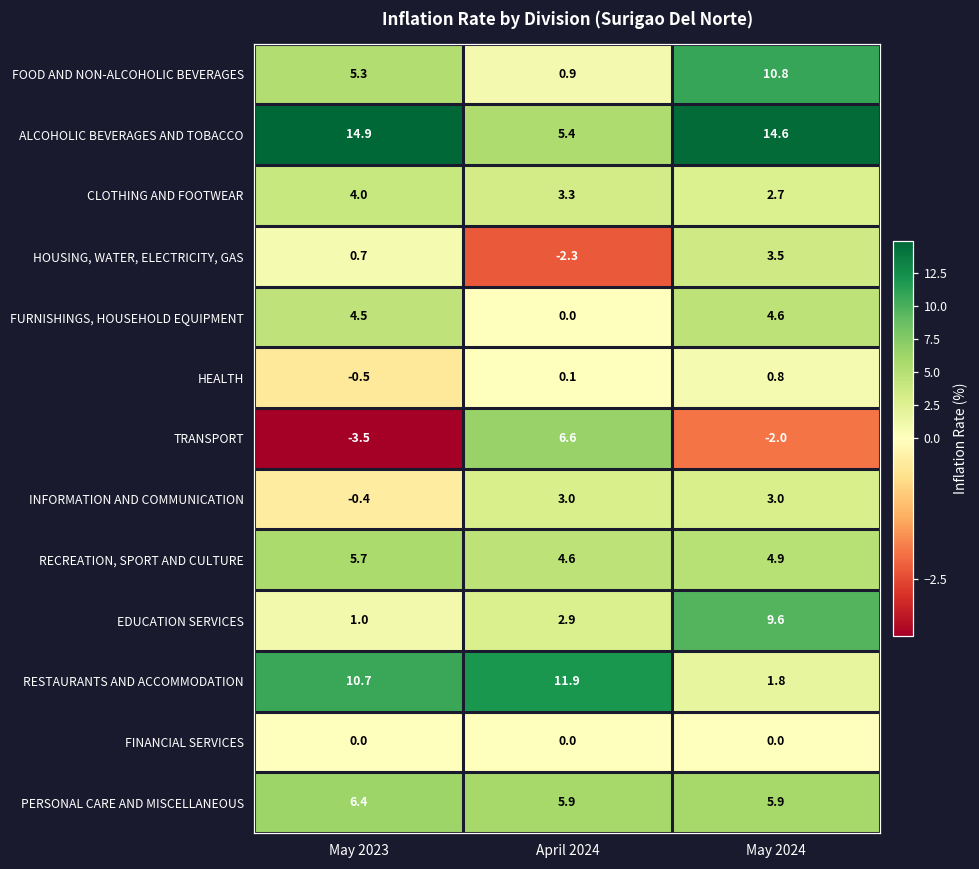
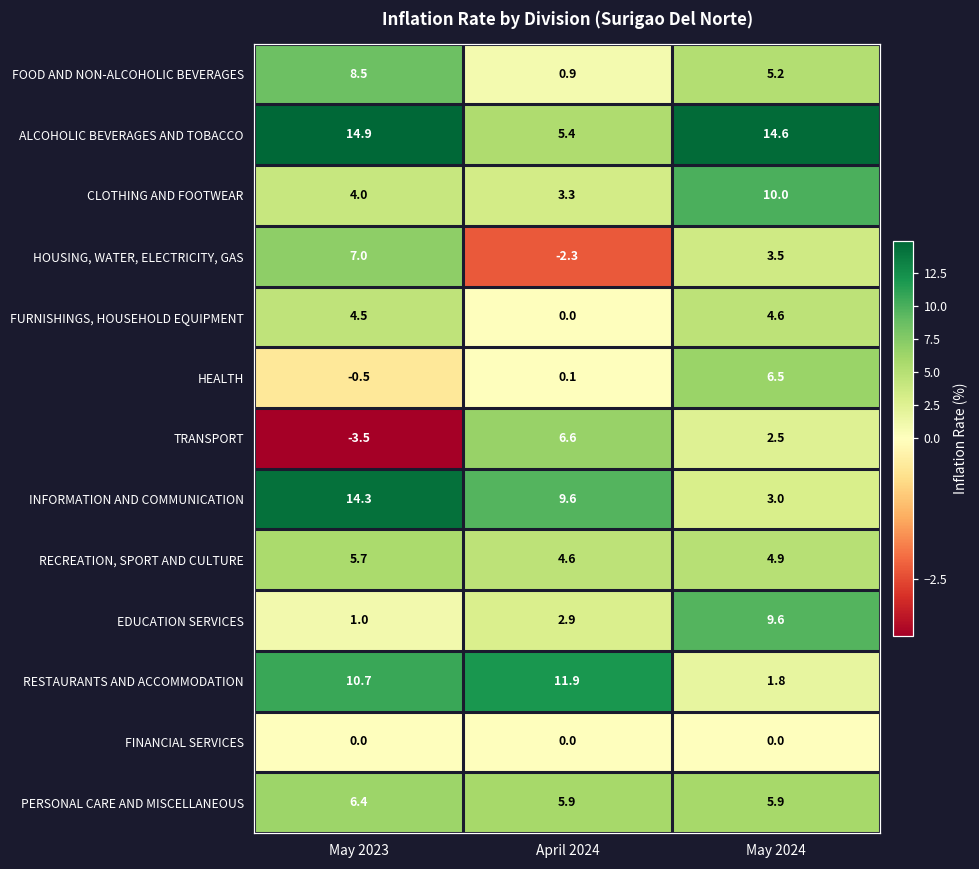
  {
    "FOOD AND NON-ALCOHOLIC BEVERAGES": {
-     "May 2023": 5.3,
+     "May 2023": 8.5,
      "April 2024": 0.9,
-     "May 2024": 10.8
+     "May 2024": 5.2
    },
    "ALCOHOLIC BEVERAGES AND TOBACCO": {
      "May 2023": 14.9,
      "April 2024": 5.4,
      "May 2024": 14.6
    },
    "CLOTHING AND FOOTWEAR": {
      "May 2023": 4.0,
      "April 2024": 3.3,
-     "May 2024": 2.7
+     "May 2024": 10.0
    },
    "HOUSING, WATER, ELECTRICITY, GAS": {
-     "May 2023": 0.7,
+     "May 2023": 7.0,
      "April 2024": -2.3,
      "May 2024": 3.5
    },
    "FURNISHINGS, HOUSEHOLD EQUIPMENT": {
      "May 2023": 4.5,
      "April 2024": 0.0,
      "May 2024": 4.6
    },
    "HEALTH": {
      "May 2023": -0.5,
      "April 2024": 0.1,
-     "May 2024": 0.8
+     "May 2024": 6.5
    },
    "TRANSPORT": {
      "May 2023": -3.5,
      "April 2024": 6.6,
-     "May 2024": -2.0
+     "May 2024": 2.5
    },
    "INFORMATION AND COMMUNICATION": {
-     "May 2023": -0.4,
-     "April 2024": 3.0,
+     "May 2023": 14.3,
+     "April 2024": 9.6,
      "May 2024": 3.0
    },
    "RECREATION, SPORT AND CULTURE": {
      "May 2023": 5.7,
      "April 2024": 4.6,
      "May 2024": 4.9
    },
    "EDUCATION SERVICES": {
      "May 2023": 1.0,
      "April 2024": 2.9,
      "May 2024": 9.6
    },
    "RESTAURANTS AND ACCOMMODATION": {
      "May 2023": 10.7,
      "April 2024": 11.9,
      "May 2024": 1.8
    },
    "FINANCIAL SERVICES": {
      "May 2023": 0.0,
      "April 2024": 0.0,
      "May 2024": 0.0
    },
    "PERSONAL CARE AND MISCELLANEOUS": {
      "May 2023": 6.4,
      "April 2024": 5.9,
      "May 2024": 5.9
    }
  }
